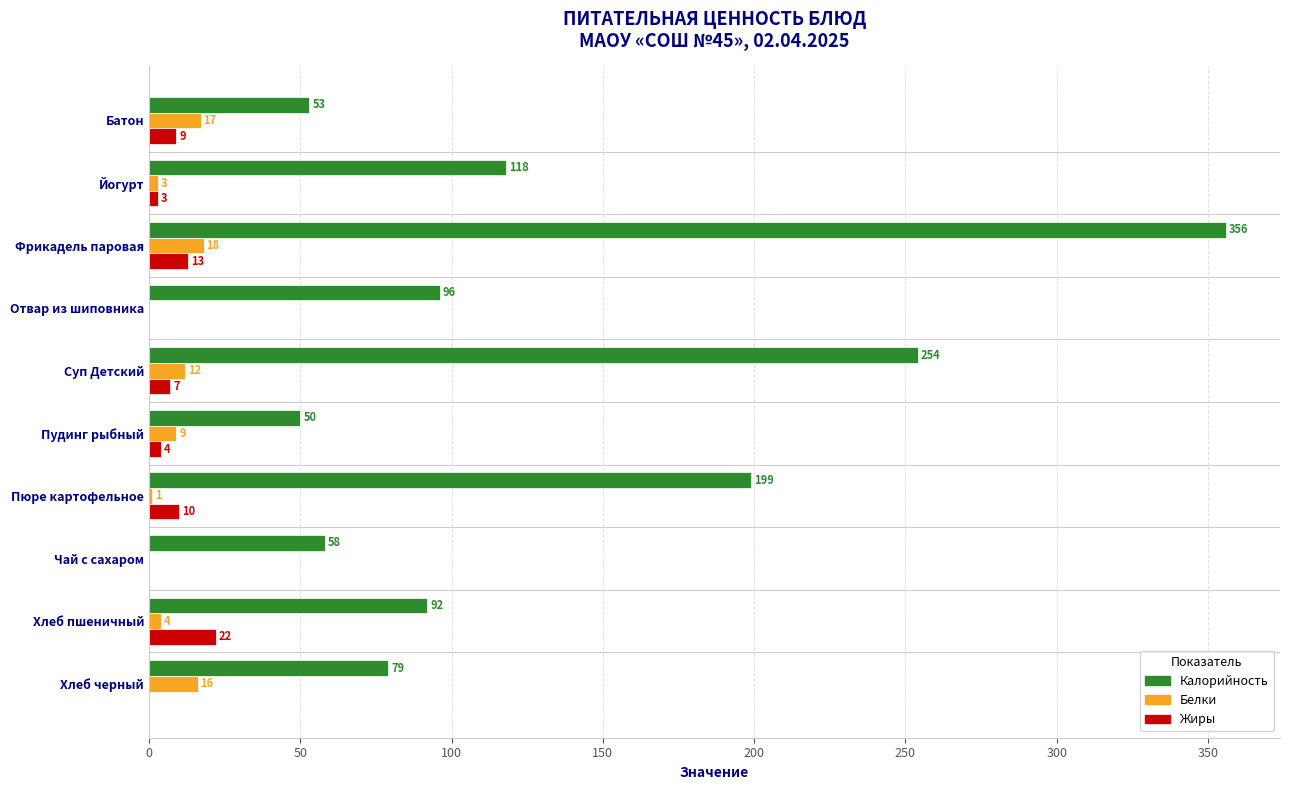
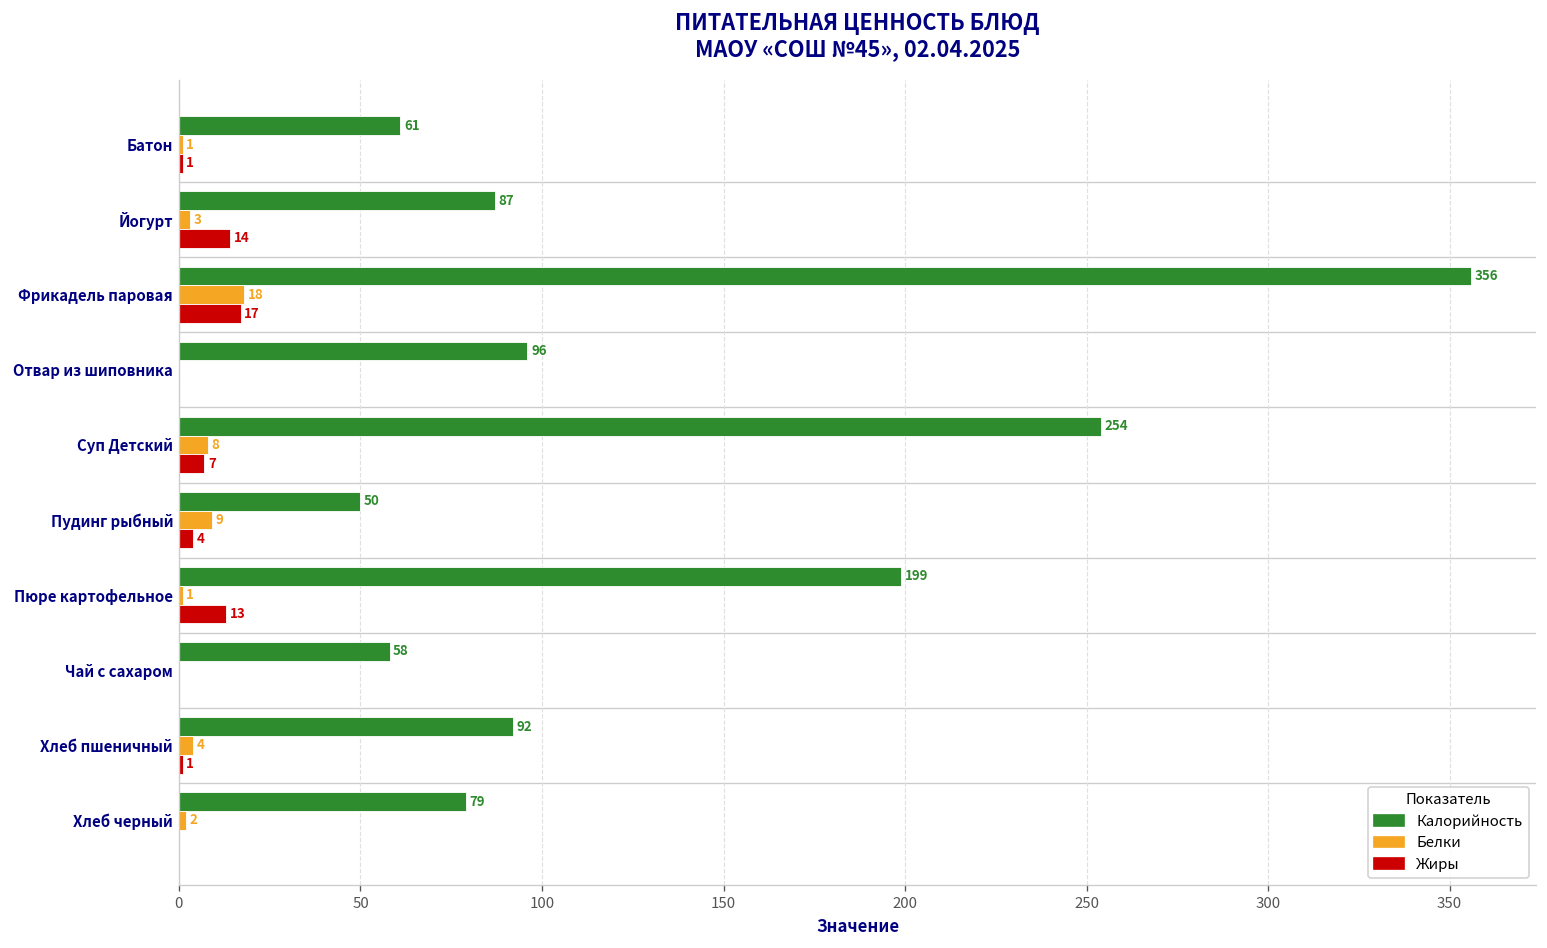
  {
    "Калорийность": {
-     "Батон": 53,
-     "Йогурт": 118,
+     "Батон": 61,
+     "Йогурт": 87,
      "Фрикадель паровая": 356,
      "Отвар из шиповника": 96,
      "Суп Детский": 254,
      "Пудинг рыбный": 50,
      "Пюре картофельное": 199,
      "Чай с сахаром": 58,
      "Хлеб пшеничный": 92,
      "Хлеб черный": 79
    },
    "Белки": {
-     "Батон": 17,
+     "Батон": 1,
      "Йогурт": 3,
      "Фрикадель паровая": 18,
-     "Суп Детский": 12,
+     "Суп Детский": 8,
      "Пудинг рыбный": 9,
      "Пюре картофельное": 1,
      "Хлеб пшеничный": 4,
-     "Хлеб черный": 16
+     "Хлеб черный": 2
    },
    "Жиры": {
-     "Батон": 9,
-     "Йогурт": 3,
-     "Фрикадель паровая": 13,
+     "Батон": 1,
+     "Йогурт": 14,
+     "Фрикадель паровая": 17,
      "Суп Детский": 7,
      "Пудинг рыбный": 4,
-     "Пюре картофельное": 10,
-     "Хлеб пшеничный": 22
+     "Пюре картофельное": 13,
+     "Хлеб пшеничный": 1
    }
  }
